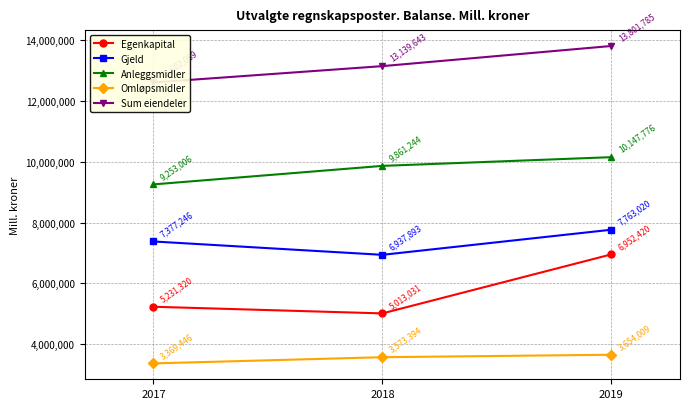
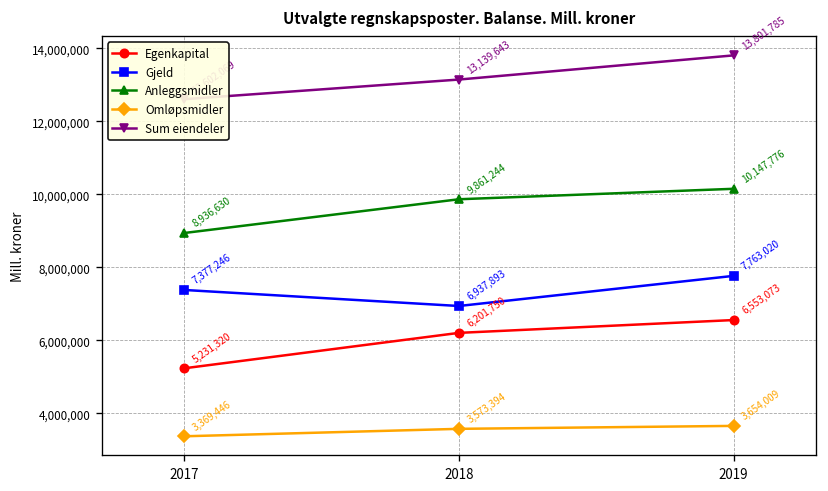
  {
    "Egenkapital": {
      "2017": "5,231,320",
-     "2018": "5,013,031",
-     "2019": "6,952,420"
+     "2018": "6,201,750",
+     "2019": "6,553,073"
    },
    "Gjeld": {
      "2017": "7,377,246",
      "2018": "6,937,893",
      "2019": "7,763,020"
    },
    "Anleggsmidler": {
-     "2017": "9,253,006",
+     "2017": "8,936,630",
      "2018": "9,861,244",
      "2019": "10,147,776"
    },
    "Omløpsmidler": {
      "2017": "3,369,446",
      "2018": "3,573,394",
      "2019": "3,654,009"
    },
    "Sum eiendeler": {
      "2018": "13,139,643",
      "2019": "13,801,785"
    }
  }
